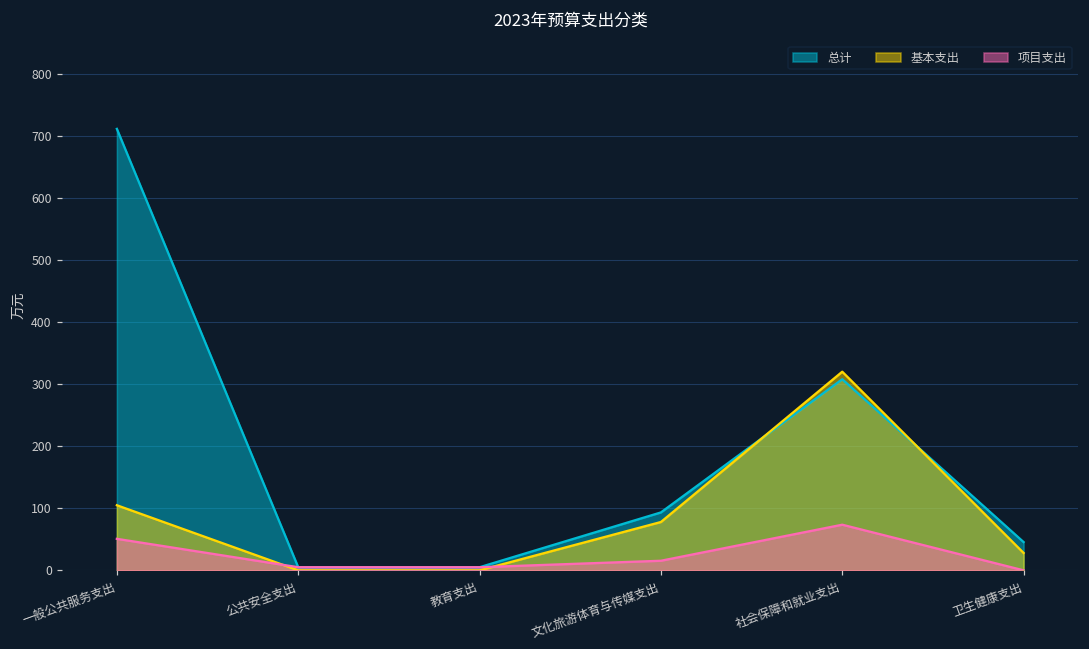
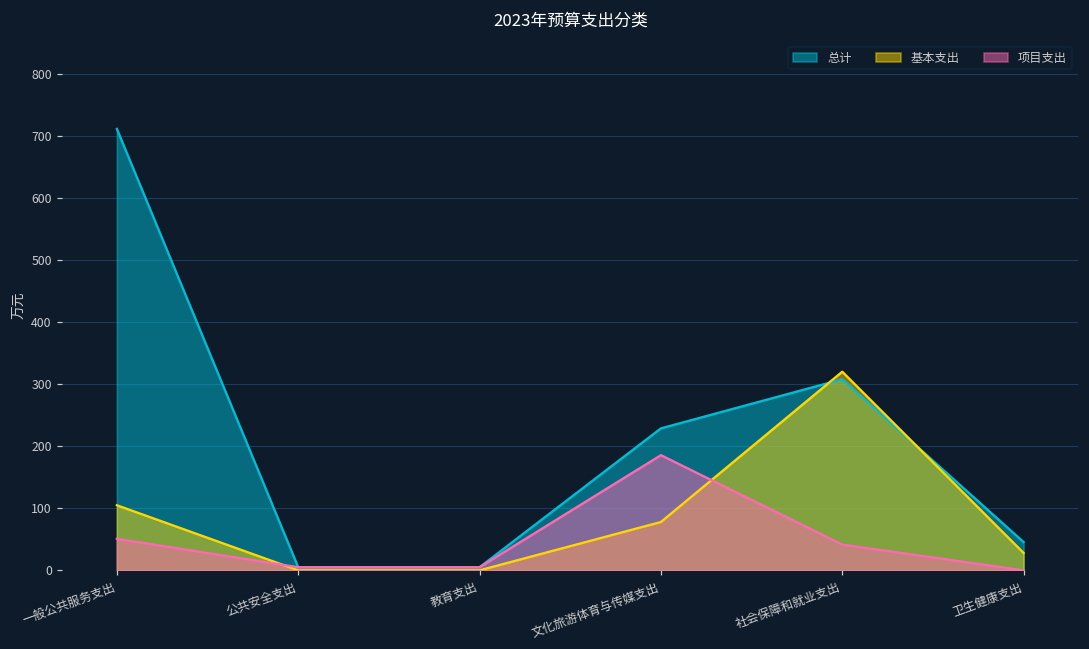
  {
    "总计": {
      "一般公共服务支出": 710,
-     "文化旅游体育与传媒支出": 90,
+     "文化旅游体育与传媒支出": 230,
      "社会保障和就业支出": 310,
      "卫生健康支出": 50
    },
    "基本支出": {
      "一般公共服务支出": 100,
      "公共安全支出": 0,
      "教育支出": 0,
      "文化旅游体育与传媒支出": 80,
      "社会保障和就业支出": 320,
      "卫生健康支出": 30
    },
    "项目支出": {
      "一般公共服务支出": 50,
-     "文化旅游体育与传媒支出": 20,
-     "社会保障和就业支出": 70,
+     "文化旅游体育与传媒支出": 190,
+     "社会保障和就业支出": 40,
      "卫生健康支出": 0
    }
  }
